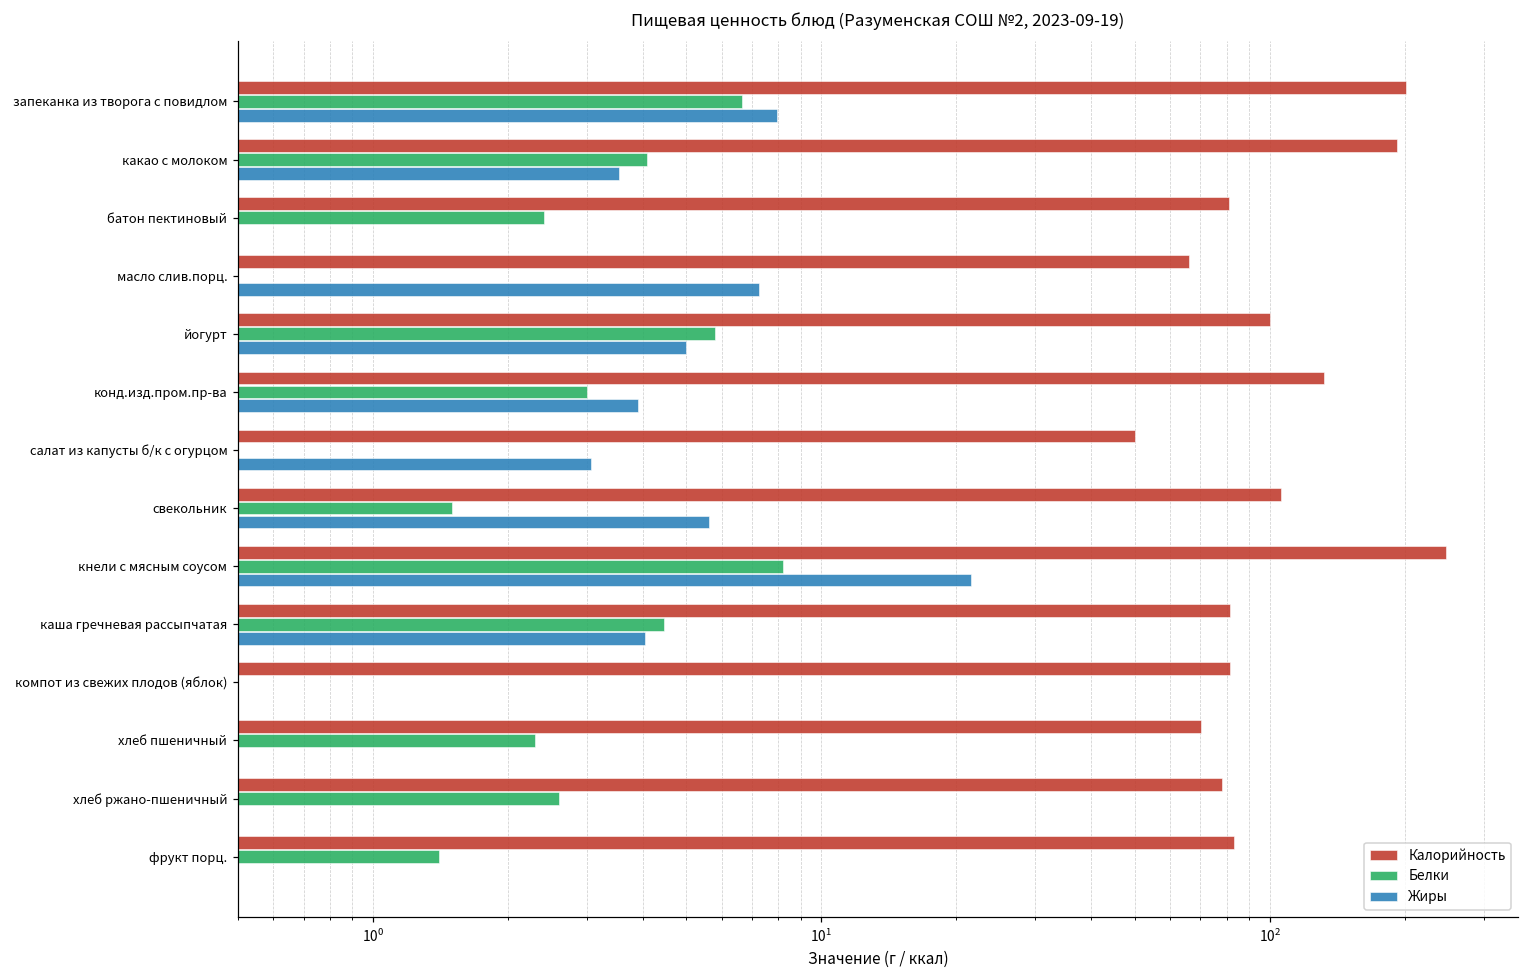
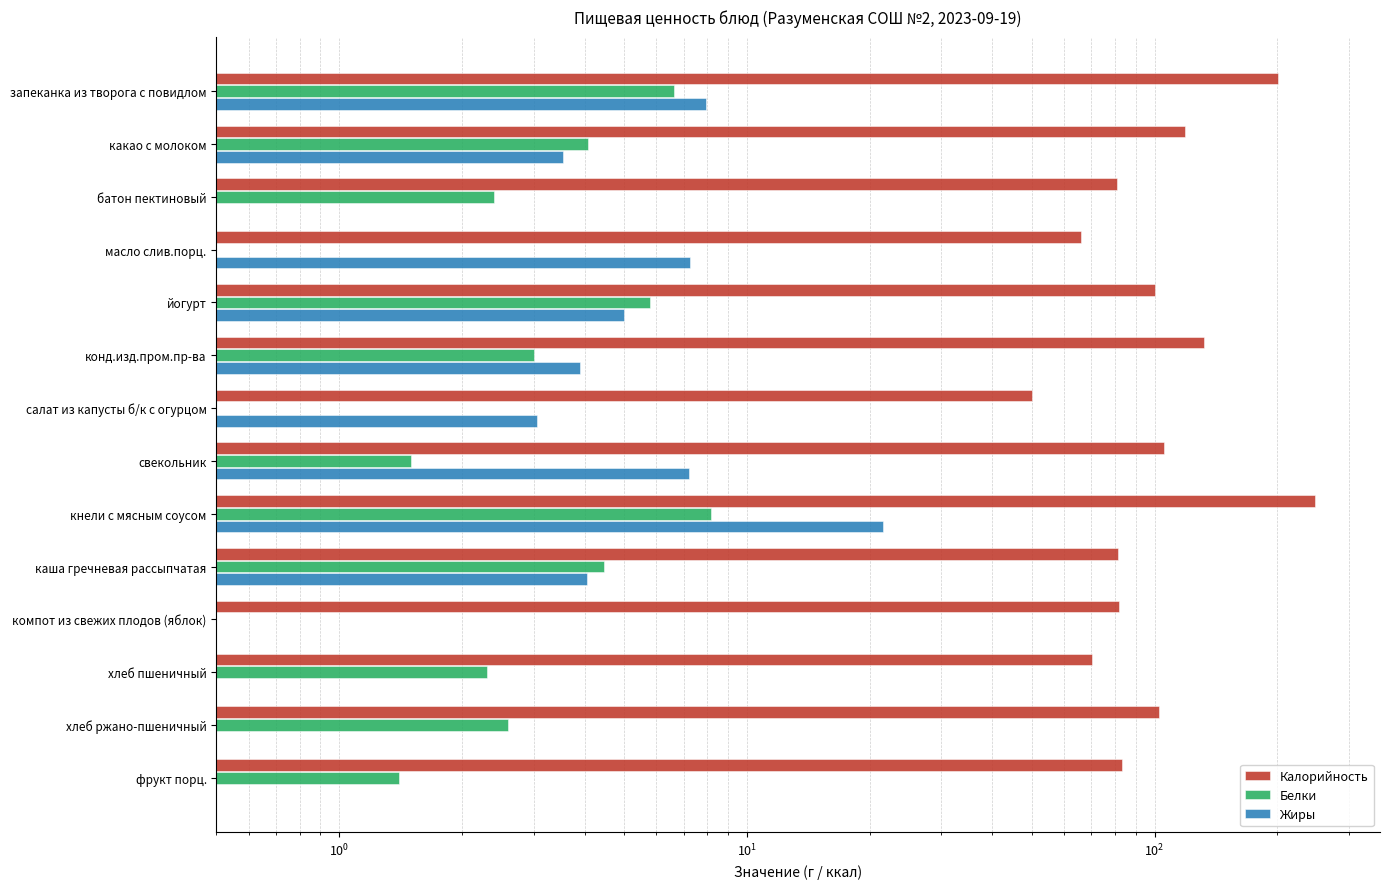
  {
    "Калорийность": {
      "запеканка из творога с повидлом": 200,
-     "какао с молоком": 190,
+     "какао с молоком": 119,
      "батон пектиновый": 81,
      "масло слив.порц.": 66,
      "йогурт": 100,
      "конд.изд.пром.пр-ва": 132,
      "салат из капусты б/к с огурцом": 50,
      "свекольник": 106,
      "кнели с мясным соусом": 250,
      "каша гречневая рассыпчатая": 82,
      "компот из свежих плодов (яблок)": 82,
      "хлеб пшеничный": 70,
-     "хлеб ржано-пшеничный": 78,
+     "хлеб ржано-пшеничный": 103,
      "фрукт порц.": 83
    },
    "Белки": {
      "запеканка из творога с повидлом": 6.6,
      "какао с молоком": 4.1,
      "батон пектиновый": 2.4,
      "йогурт": 5.8,
      "конд.изд.пром.пр-ва": 3.0,
      "свекольник": 1.5,
      "кнели с мясным соусом": 8.2,
      "каша гречневая рассыпчатая": 4.5,
      "хлеб пшеничный": 2.3,
      "хлеб ржано-пшеничный": 2.6,
      "фрукт порц.": 1.4
    },
    "Жиры": {
      "запеканка из творога с повидлом": 8.0,
      "какао с молоком": 3.5,
      "масло слив.порц.": 7.3,
      "йогурт": 5.0,
      "конд.изд.пром.пр-ва": 3.9,
      "салат из капусты б/к с огурцом": 3.1,
-     "свекольник": 5.6,
+     "свекольник": 7.2,
      "кнели с мясным соусом": 22,
      "каша гречневая рассыпчатая": 4.1
    }
  }
